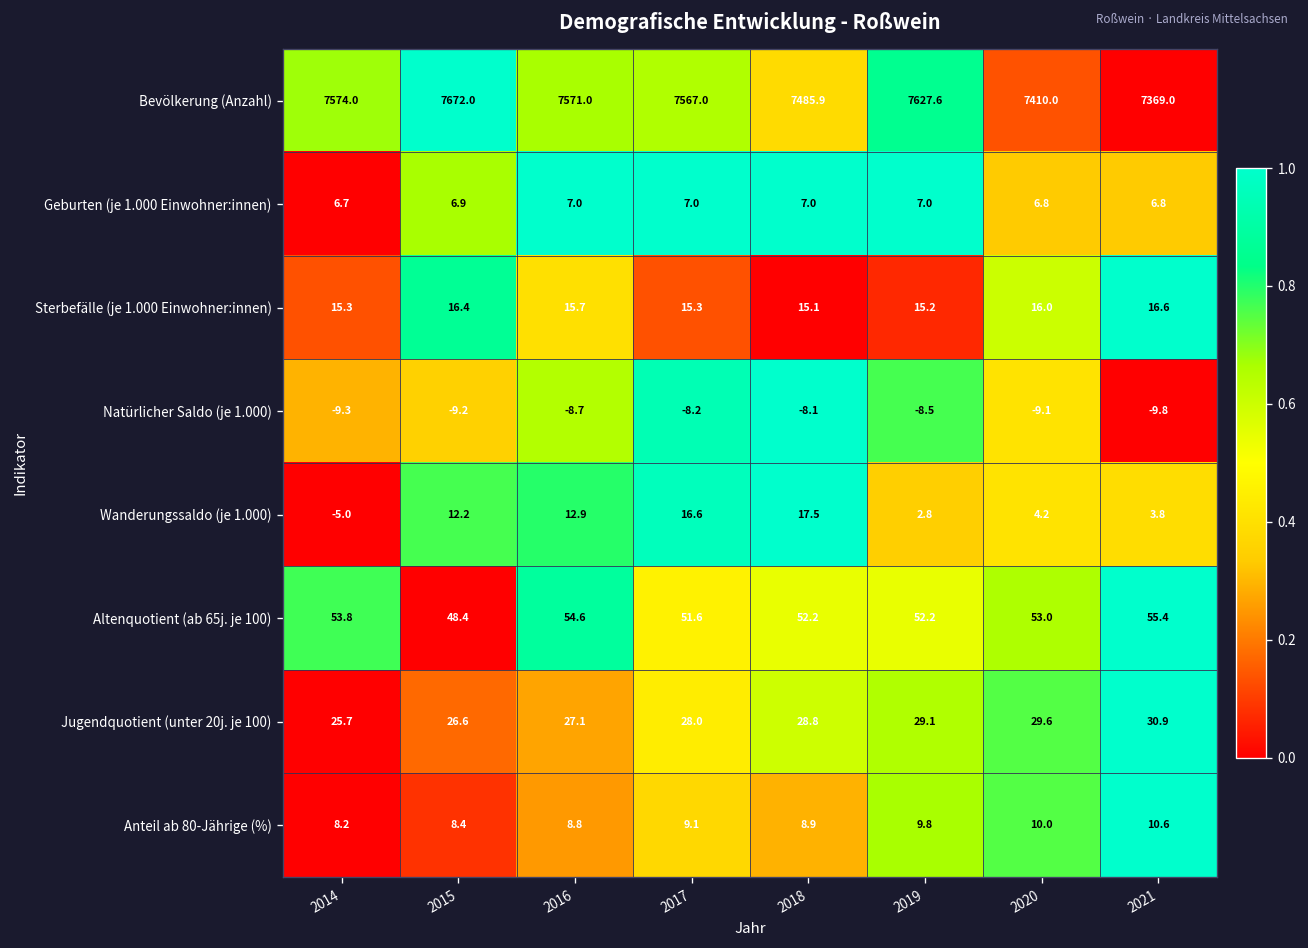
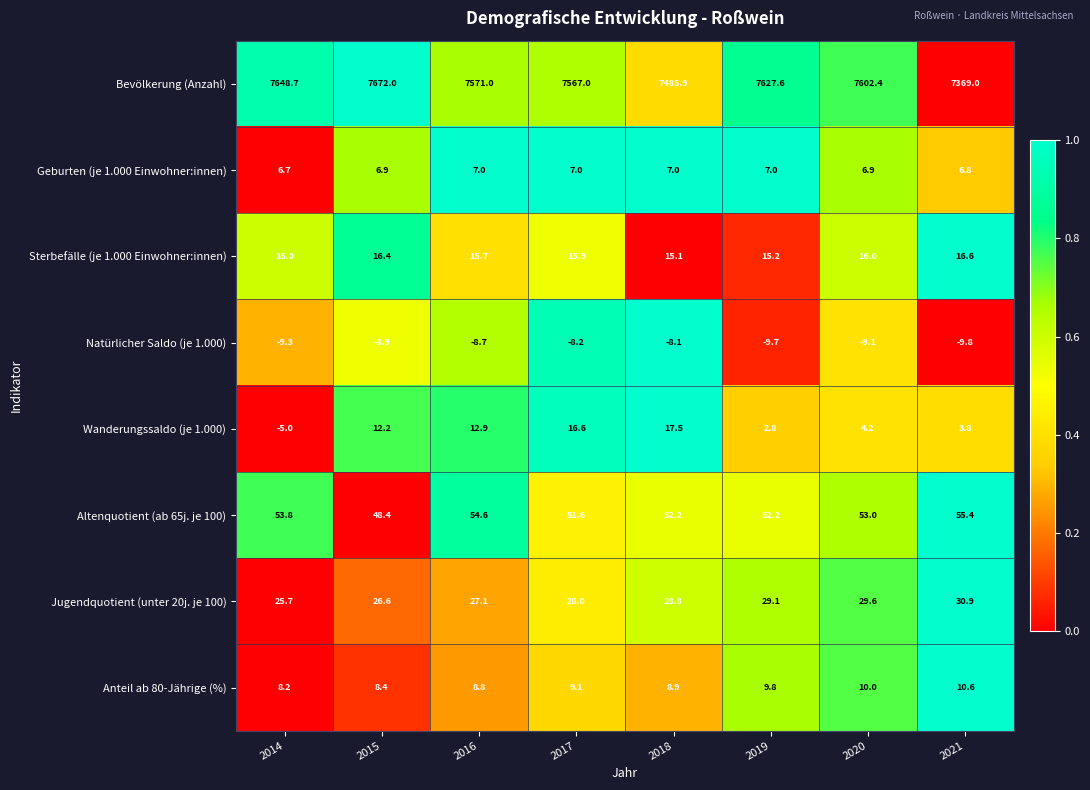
  {
    "Bevölkerung (Anzahl)": {
-     "2014": 7574.0,
+     "2014": 7648.7,
      "2015": 7672.0,
      "2016": 7571.0,
      "2017": 7567.0,
      "2018": 7485.9,
      "2019": 7627.6,
-     "2020": 7410.0,
+     "2020": 7602.4,
      "2021": 7369.0
    },
    "Geburten (je 1.000 Einwohner:innen)": {
      "2014": 6.7,
      "2015": 6.9,
      "2016": 7.0,
      "2017": 7.0,
      "2018": 7.0,
      "2019": 7.0,
-     "2020": 6.8,
+     "2020": 6.9,
      "2021": 6.8
    },
    "Sterbefälle (je 1.000 Einwohner:innen)": {
-     "2014": 15.3,
+     "2014": 16.0,
      "2015": 16.4,
      "2016": 15.7,
-     "2017": 15.3,
+     "2017": 15.9,
      "2018": 15.1,
      "2019": 15.2,
      "2020": 16.0,
      "2021": 16.6
    },
    "Natürlicher Saldo (je 1.000)": {
      "2014": -9.3,
-     "2015": -9.2,
+     "2015": -8.9,
      "2016": -8.7,
      "2017": -8.2,
      "2018": -8.1,
-     "2019": -8.5,
+     "2019": -9.7,
      "2020": -9.1,
      "2021": -9.8
    },
    "Wanderungssaldo (je 1.000)": {
      "2014": -5.0,
      "2015": 12.2,
      "2016": 12.9,
      "2017": 16.6,
      "2018": 17.5,
      "2019": 2.8,
      "2020": 4.2,
      "2021": 3.8
    },
    "Altenquotient (ab 65j. je 100)": {
      "2014": 53.8,
      "2015": 48.4,
      "2016": 54.6,
      "2017": 51.6,
      "2018": 52.2,
      "2019": 52.2,
      "2020": 53.0,
      "2021": 55.4
    },
    "Jugendquotient (unter 20j. je 100)": {
      "2014": 25.7,
      "2015": 26.6,
      "2016": 27.1,
      "2017": 28.0,
      "2018": 28.8,
      "2019": 29.1,
      "2020": 29.6,
      "2021": 30.9
    },
    "Anteil ab 80-Jährige (%)": {
      "2014": 8.2,
      "2015": 8.4,
      "2016": 8.8,
      "2017": 9.1,
      "2018": 8.9,
      "2019": 9.8,
      "2020": 10.0,
      "2021": 10.6
    }
  }
